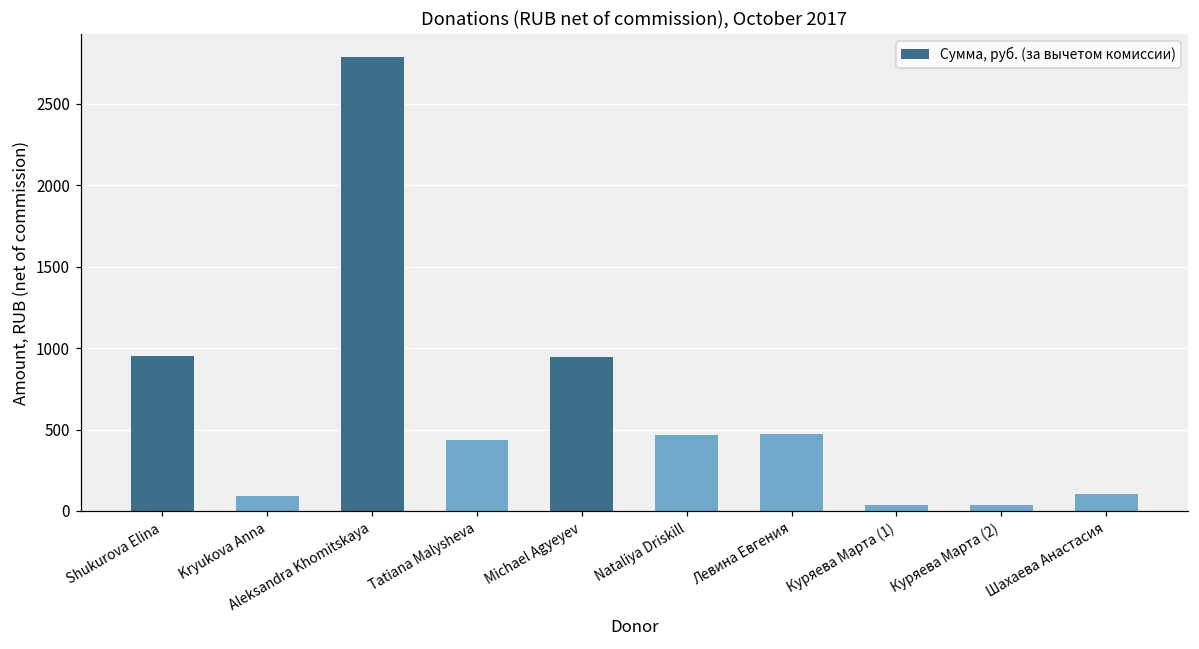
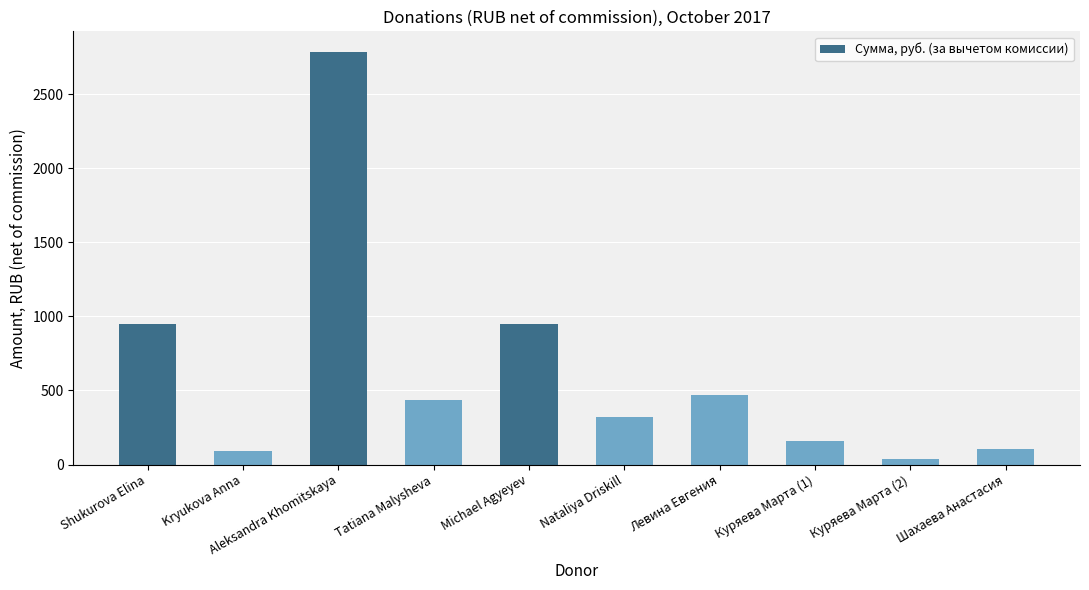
  {
    "Shukurova Elina": 950,
    "Kryukova Anna": 90,
    "Aleksandra Khomitskaya": 2790,
    "Tatiana Malysheva": 440,
    "Michael Agyeyev": 950,
-   "Nataliya Driskill": 470,
+   "Nataliya Driskill": 320,
    "Левина Евгения": 470,
-   "Куряева Марта (1)": 40,
+   "Куряева Марта (1)": 160,
    "Куряева Марта (2)": 40,
    "Шахаева Анастасия": 100
  }
